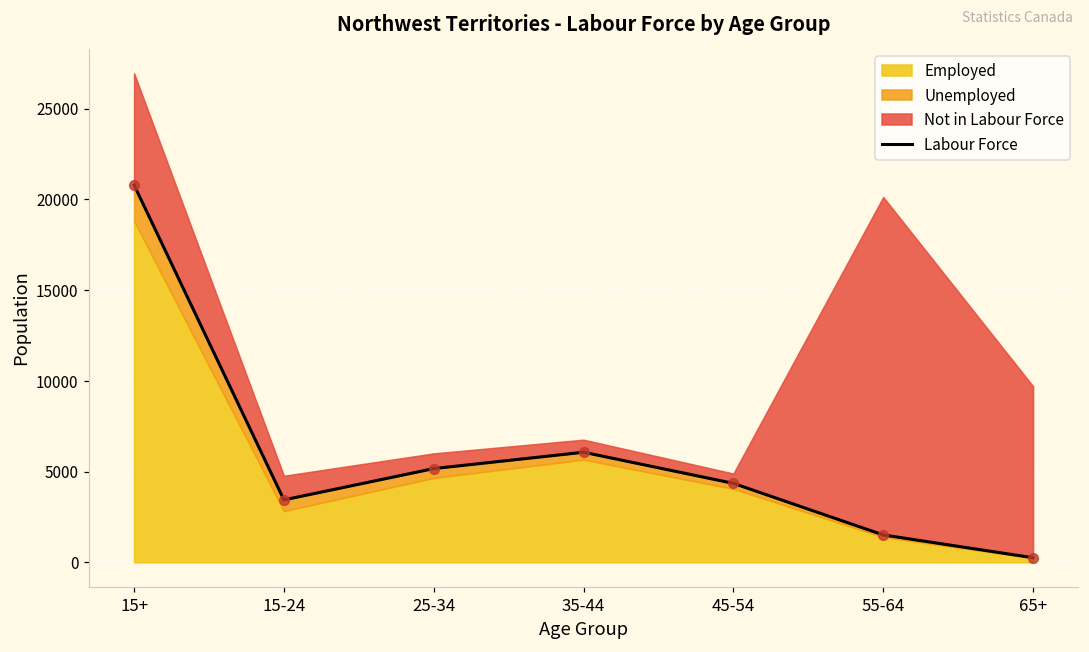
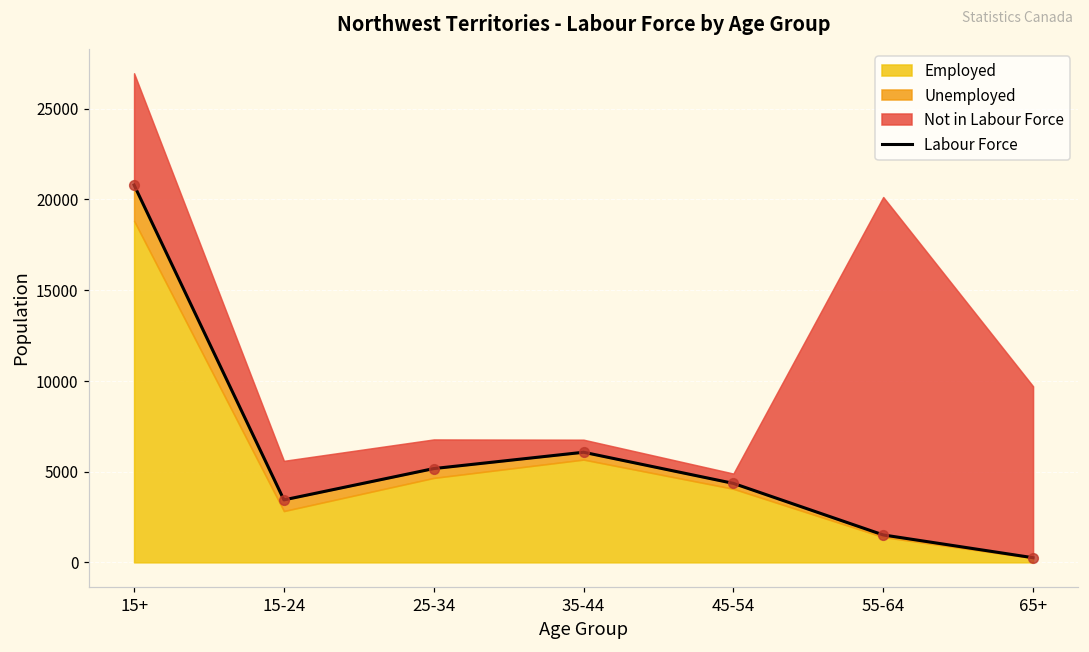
  {
    "Not in Labour Force": {
      "15+": 6200,
-     "15-24": 1300,
-     "25-34": 800,
+     "15-24": 2100,
+     "25-34": 1600,
      "35-44": 700,
      "45-54": 500,
      "55-64": 18600,
      "65+": 9400
    }
  }
